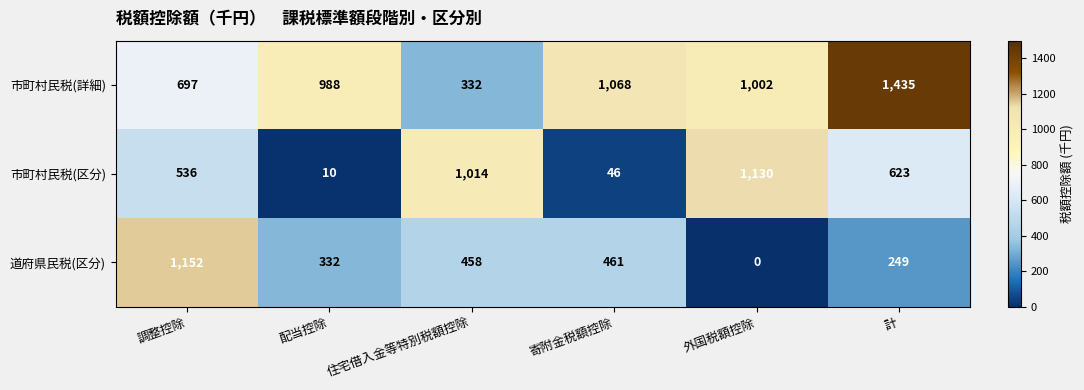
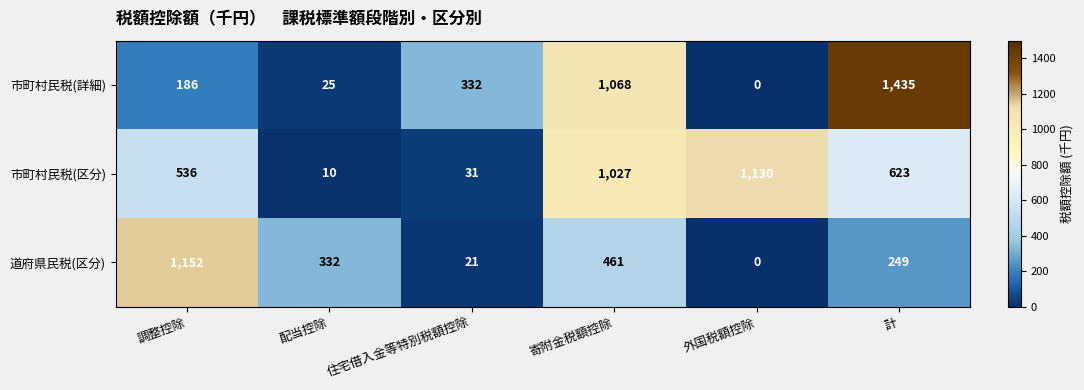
  {
    "市町村民税(詳細)": {
-     "調整控除": "697",
-     "配当控除": "988",
+     "調整控除": "186",
+     "配当控除": "25",
      "住宅借入金等特別税額控除": "332",
      "寄附金税額控除": "1,068",
-     "外国税額控除": "1,002",
+     "外国税額控除": "0",
      "計": "1,435"
    },
    "市町村民税(区分)": {
      "調整控除": "536",
      "配当控除": "10",
-     "住宅借入金等特別税額控除": "1,014",
-     "寄附金税額控除": "46",
+     "住宅借入金等特別税額控除": "31",
+     "寄附金税額控除": "1,027",
      "外国税額控除": "1,130",
      "計": "623"
    },
    "道府県民税(区分)": {
      "調整控除": "1,152",
      "配当控除": "332",
-     "住宅借入金等特別税額控除": "458",
+     "住宅借入金等特別税額控除": "21",
      "寄附金税額控除": "461",
      "外国税額控除": "0",
      "計": "249"
    }
  }
